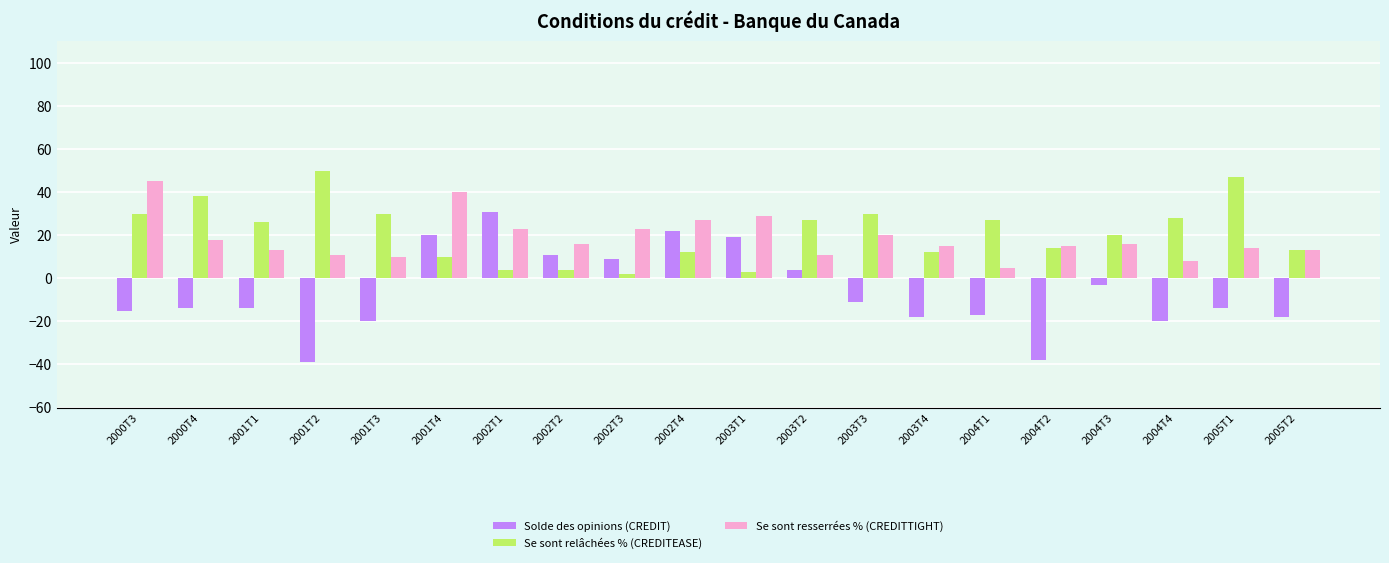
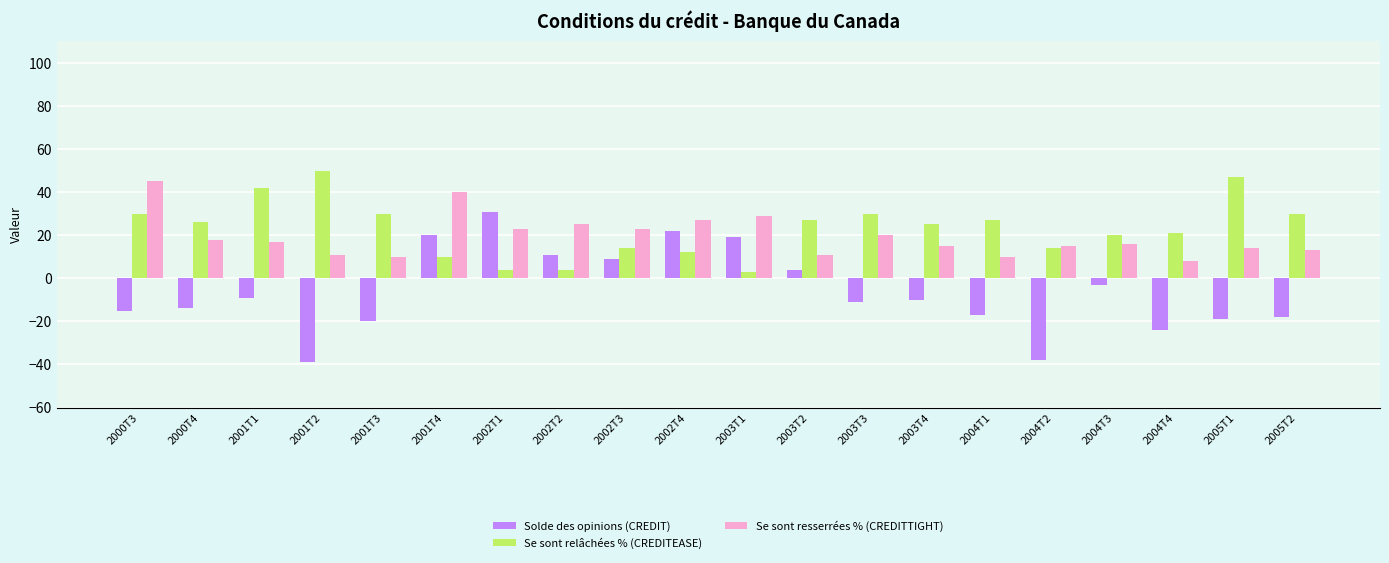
  {
    "Solde des opinions (CREDIT)": {
      "2000T3": -15,
      "2000T4": -14,
-     "2001T1": -14,
+     "2001T1": -9,
      "2001T2": -39,
      "2001T3": -20,
      "2001T4": 20,
      "2002T1": 31,
      "2002T2": 11,
      "2002T3": 9,
      "2002T4": 22,
      "2003T1": 19,
      "2003T2": 4,
      "2003T3": -11,
-     "2003T4": -18,
+     "2003T4": -10,
      "2004T1": -17,
      "2004T2": -38,
      "2004T3": -3,
-     "2004T4": -20,
-     "2005T1": -14,
+     "2004T4": -24,
+     "2005T1": -19,
      "2005T2": -18
    },
    "Se sont relâchées % (CREDITEASE)": {
      "2000T3": 30,
-     "2000T4": 38,
-     "2001T1": 26,
+     "2000T4": 26,
+     "2001T1": 42,
      "2001T2": 50,
      "2001T3": 30,
      "2001T4": 10,
      "2002T1": 4,
      "2002T2": 4,
-     "2002T3": 2,
+     "2002T3": 14,
      "2002T4": 12,
      "2003T1": 3,
      "2003T2": 27,
      "2003T3": 30,
-     "2003T4": 12,
+     "2003T4": 25,
      "2004T1": 27,
      "2004T2": 14,
      "2004T3": 20,
-     "2004T4": 28,
+     "2004T4": 21,
      "2005T1": 47,
-     "2005T2": 13
+     "2005T2": 30
    },
    "Se sont resserrées % (CREDITTIGHT)": {
      "2000T3": 45,
      "2000T4": 18,
-     "2001T1": 13,
+     "2001T1": 17,
      "2001T2": 11,
      "2001T3": 10,
      "2001T4": 40,
      "2002T1": 23,
-     "2002T2": 16,
+     "2002T2": 25,
      "2002T3": 23,
      "2002T4": 27,
      "2003T1": 29,
      "2003T2": 11,
      "2003T3": 20,
      "2003T4": 15,
-     "2004T1": 5,
+     "2004T1": 10,
      "2004T2": 15,
      "2004T3": 16,
      "2004T4": 8,
      "2005T1": 14,
      "2005T2": 13
    }
  }
